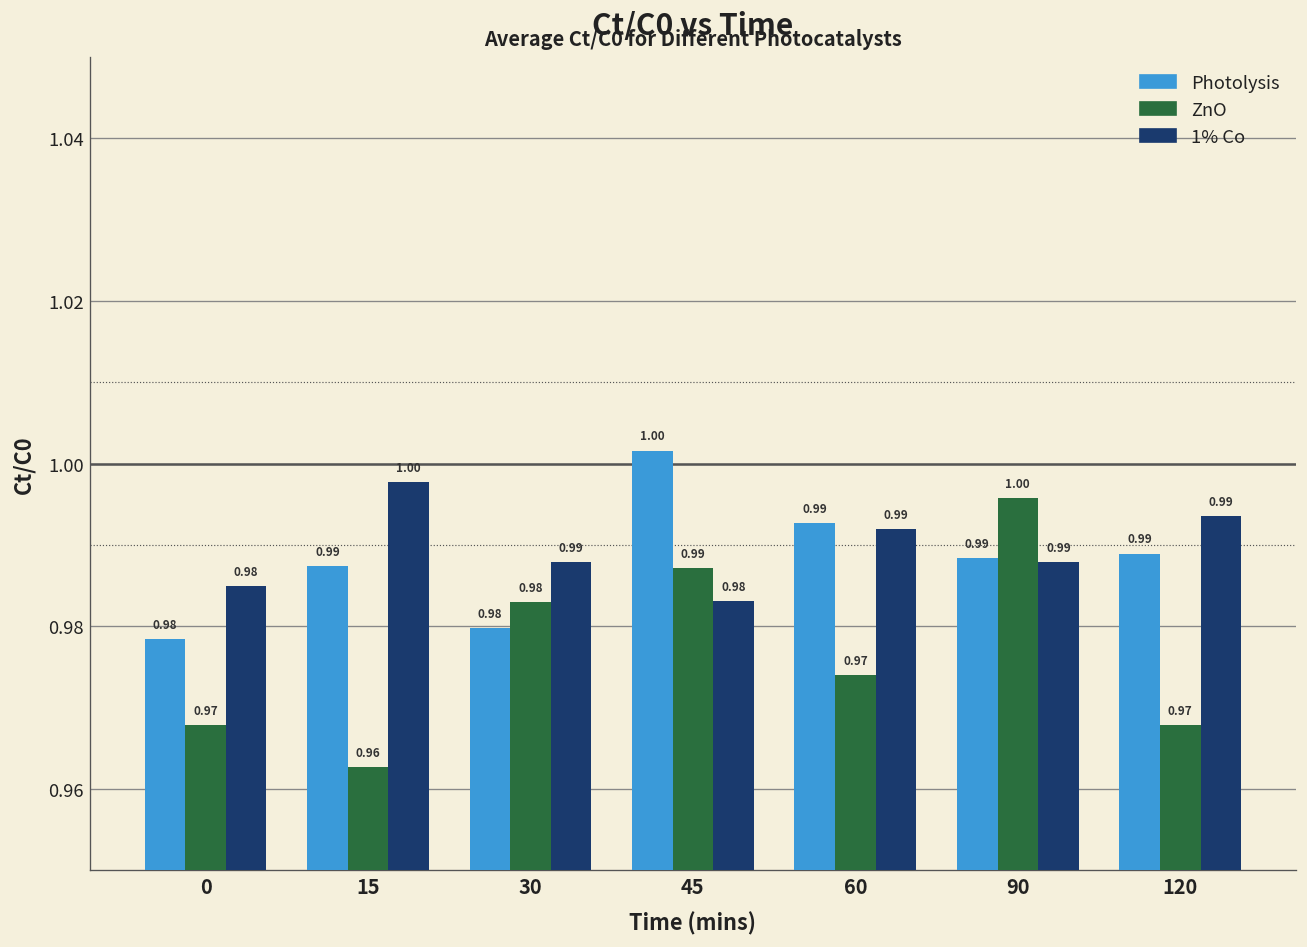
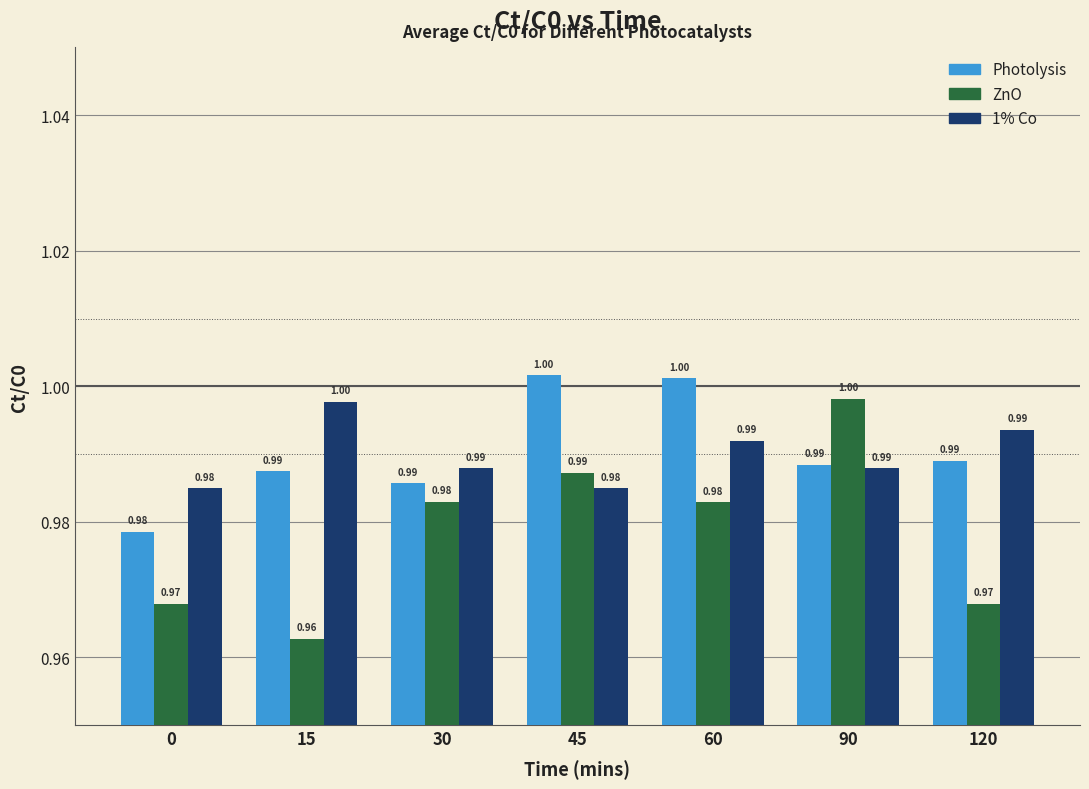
  {
    "Photolysis": {
      "0": 0.98,
      "15": 0.99,
-     "30": 0.98,
+     "30": 0.99,
      "45": 1.00,
-     "60": 0.99,
+     "60": 1.00,
      "90": 0.99,
      "120": 0.99
    },
    "ZnO": {
      "0": 0.97,
      "15": 0.96,
      "30": 0.98,
      "45": 0.99,
-     "60": 0.97,
-     "90": 0.996,
+     "60": 0.98,
+     "90": 0.998,
      "120": 0.97
    },
    "1% Co": {
-     "45": 0.983
+     "45": 0.985
    }
  }
